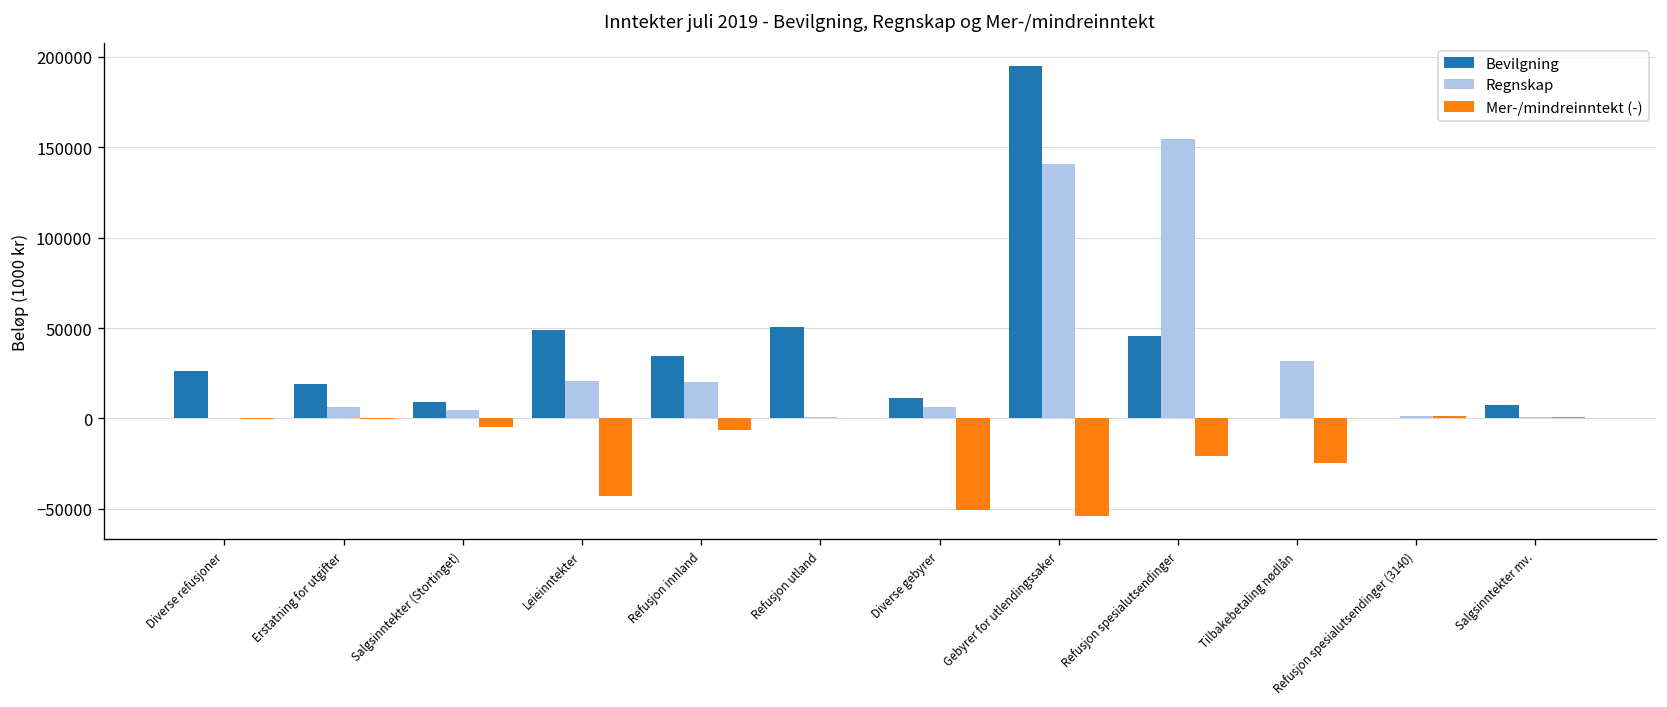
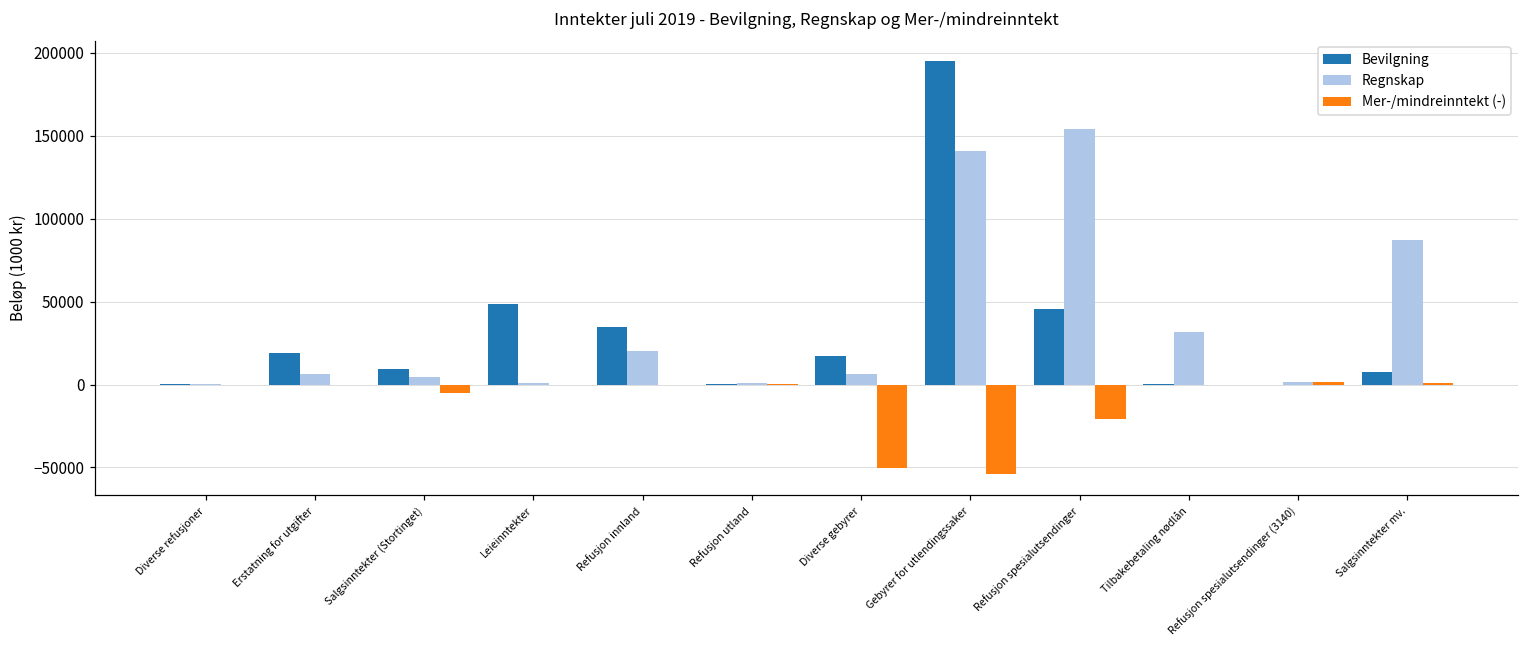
  {
    "Bevilgning": {
-     "Diverse refusjoner": 26000,
+     "Diverse refusjoner": 0,
      "Erstatning for utgifter": 19000,
      "Salgsinntekter (Stortinget)": 9000,
      "Leieinntekter": 49000,
      "Refusjon innland": 34000,
-     "Refusjon utland": 51000,
-     "Diverse gebyrer": 11000,
+     "Refusjon utland": 0,
+     "Diverse gebyrer": 17000,
      "Gebyrer for utlendingssaker": 195000,
      "Refusjon spesialutsendinger": 46000,
      "Refusjon spesialutsendinger (3140)": 0,
      "Salgsinntekter mv.": 7000
    },
    "Regnskap": {
      "Erstatning for utgifter": 6000,
      "Salgsinntekter (Stortinget)": 4000,
-     "Leieinntekter": 21000,
+     "Leieinntekter": 1000,
      "Refusjon innland": 20000,
      "Diverse gebyrer": 7000,
      "Gebyrer for utlendingssaker": 141000,
      "Refusjon spesialutsendinger": 154000,
      "Tilbakebetaling nødlån": 32000,
-     "Salgsinntekter mv.": 1000
+     "Salgsinntekter mv.": 87000
    },
    "Mer-/mindreinntekt (-)": {
      "Salgsinntekter (Stortinget)": -5000,
-     "Leieinntekter": -43000,
-     "Refusjon innland": -6000,
+     "Leieinntekter": 0,
+     "Refusjon innland": -1000,
      "Diverse gebyrer": -50000,
      "Gebyrer for utlendingssaker": -54000,
      "Refusjon spesialutsendinger": -21000,
-     "Tilbakebetaling nødlån": -24000
+     "Tilbakebetaling nødlån": 0
    }
  }
